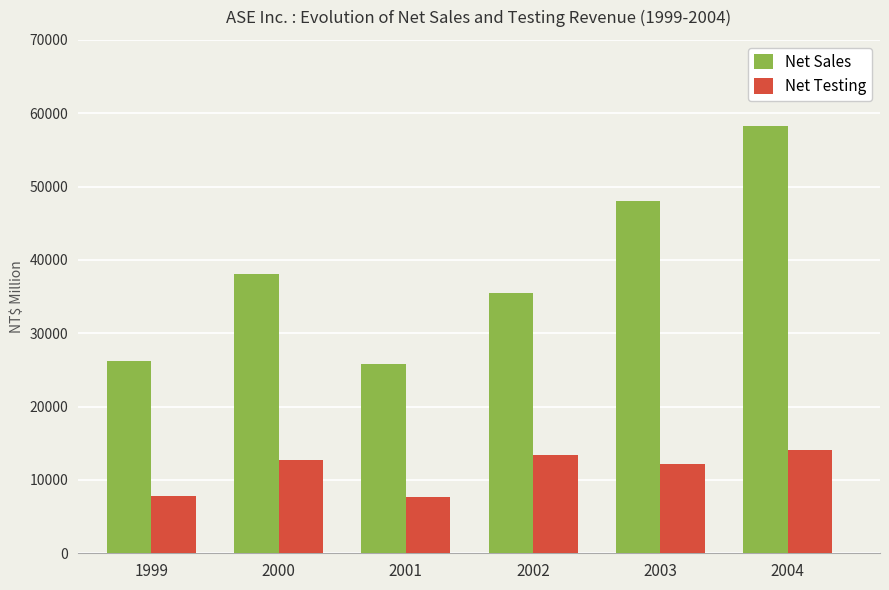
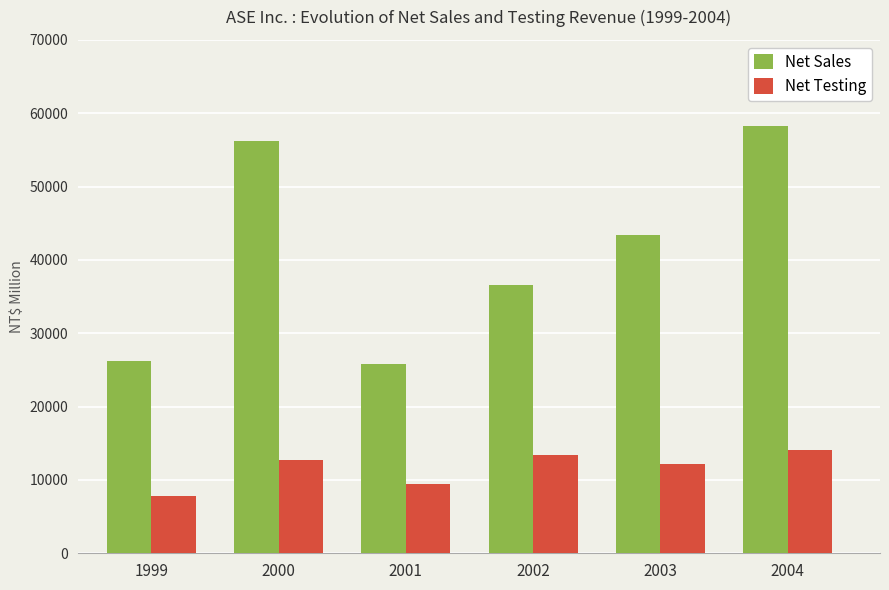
  {
    "Net Sales": {
      "1999": 26000,
-     "2000": 38000,
+     "2000": 56000,
      "2001": 26000,
-     "2002": 36000,
-     "2003": 48000,
+     "2002": 37000,
+     "2003": 43000,
      "2004": 58000
    },
    "Net Testing": {
      "1999": 8000,
      "2000": 13000,
-     "2001": 8000,
+     "2001": 9000,
      "2002": 13000,
      "2003": 12000,
      "2004": 14000
    }
  }
